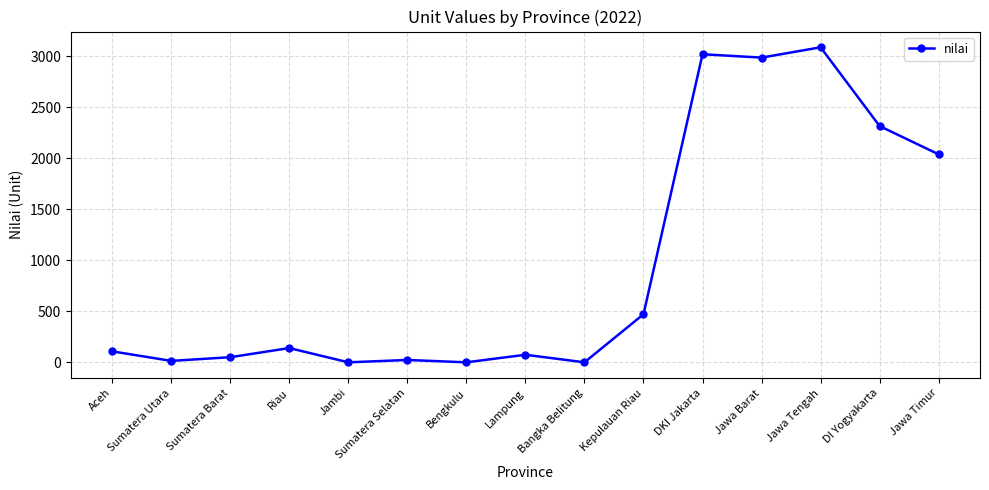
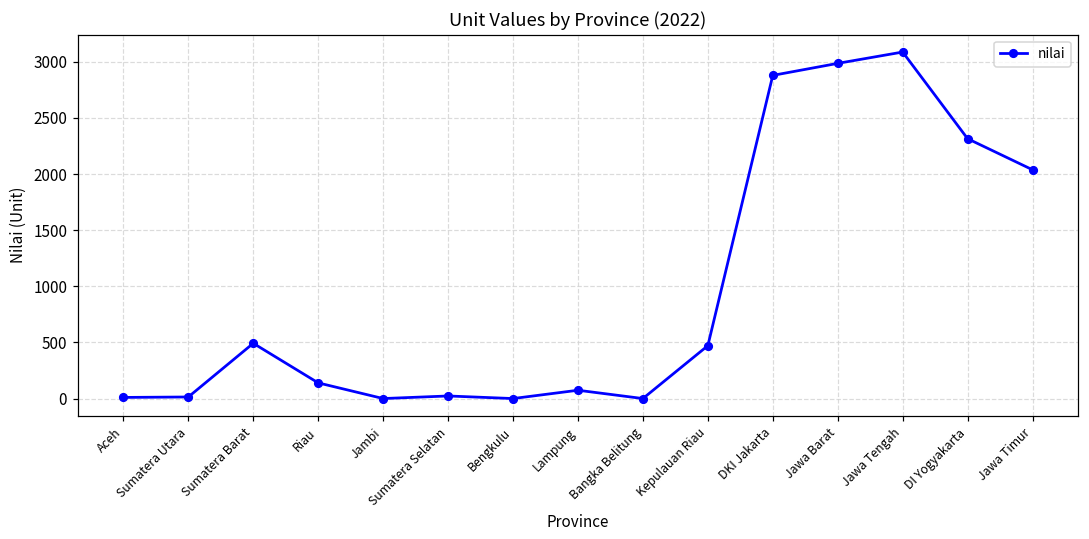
  {
-   "Aceh": 110,
+   "Aceh": 10,
    "Sumatera Utara": 10,
-   "Sumatera Barat": 50,
+   "Sumatera Barat": 490,
    "Riau": 140,
    "Jambi": 0,
    "Sumatera Selatan": 20,
    "Bengkulu": 0,
    "Lampung": 70,
    "Bangka Belitung": 0,
    "Kepulauan Riau": 470,
-   "DKI Jakarta": 3020,
+   "DKI Jakarta": 2880,
    "Jawa Barat": 2990,
    "Jawa Tengah": 3090,
    "DI Yogyakarta": 2310,
    "Jawa Timur": 2040
  }
